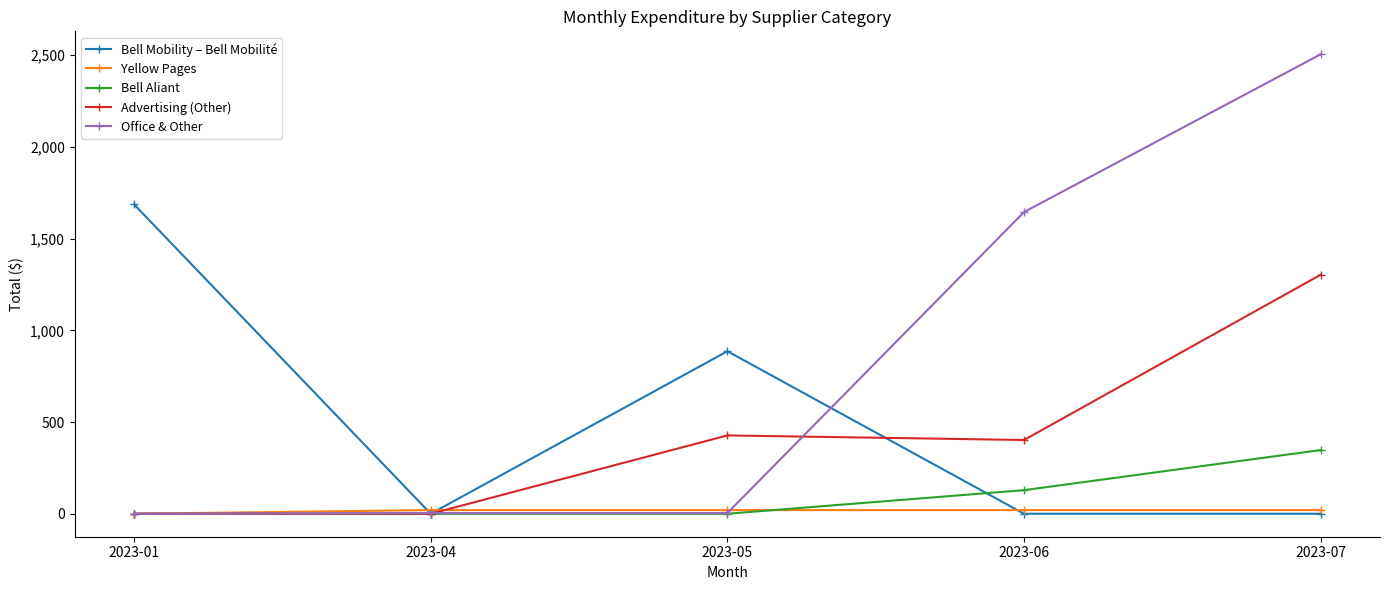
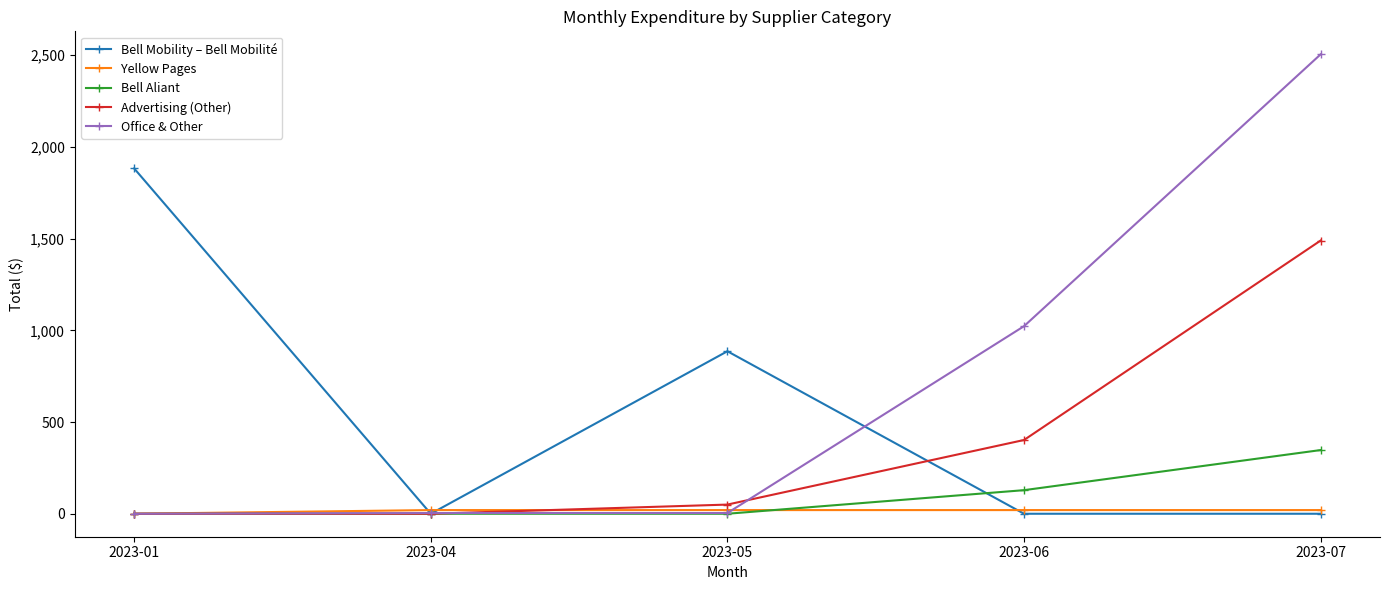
  {
    "Bell Mobility – Bell Mobilité": {
-     "2023-01": "1,690",
+     "2023-01": "1,880",
      "2023-05": "890",
      "2023-06": "0",
      "2023-07": "0"
    },
    "Yellow Pages": {
      "2023-04": "20",
      "2023-05": "20",
      "2023-06": "20",
      "2023-07": "20"
    },
    "Bell Aliant": {
      "2023-06": "130",
      "2023-07": "350"
    },
    "Advertising (Other)": {
-     "2023-05": "430",
+     "2023-05": "50",
      "2023-06": "400",
-     "2023-07": "1,300"
+     "2023-07": "1,490"
    },
    "Office & Other": {
-     "2023-06": "1,640",
+     "2023-06": "1,020",
      "2023-07": "2,510"
    }
  }
